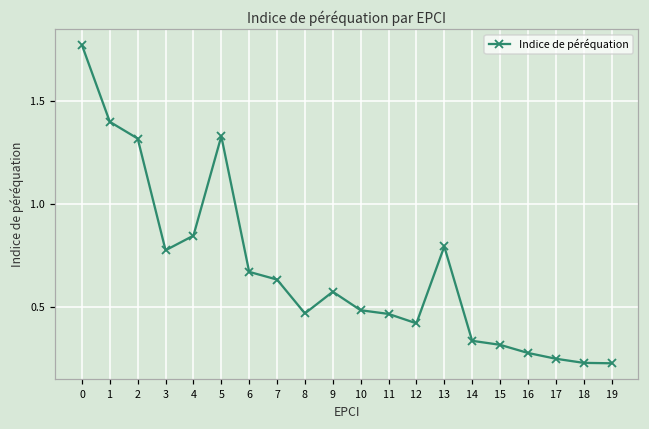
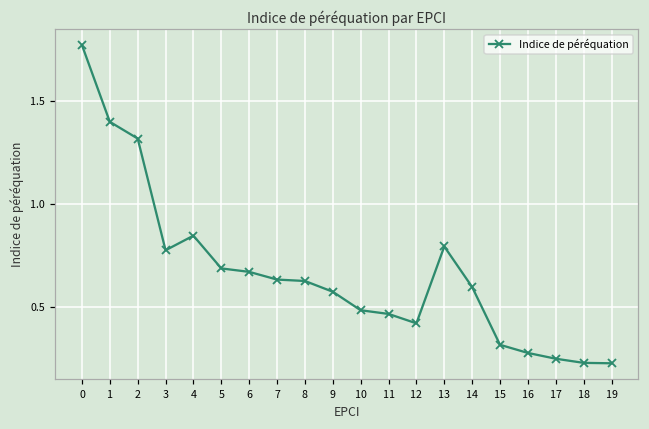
  {
    "0": 1.77,
    "1": 1.40,
    "2": 1.32,
    "3": 0.77,
    "4": 0.85,
-   "5": 1.33,
+   "5": 0.69,
    "6": 0.67,
    "7": 0.63,
-   "8": 0.47,
+   "8": 0.63,
    "9": 0.57,
    "10": 0.48,
    "11": 0.47,
    "12": 0.42,
    "13": 0.79,
-   "14": 0.33,
+   "14": 0.60,
    "15": 0.32,
    "16": 0.28,
    "17": 0.25,
    "18": 0.23,
    "19": 0.23
  }
